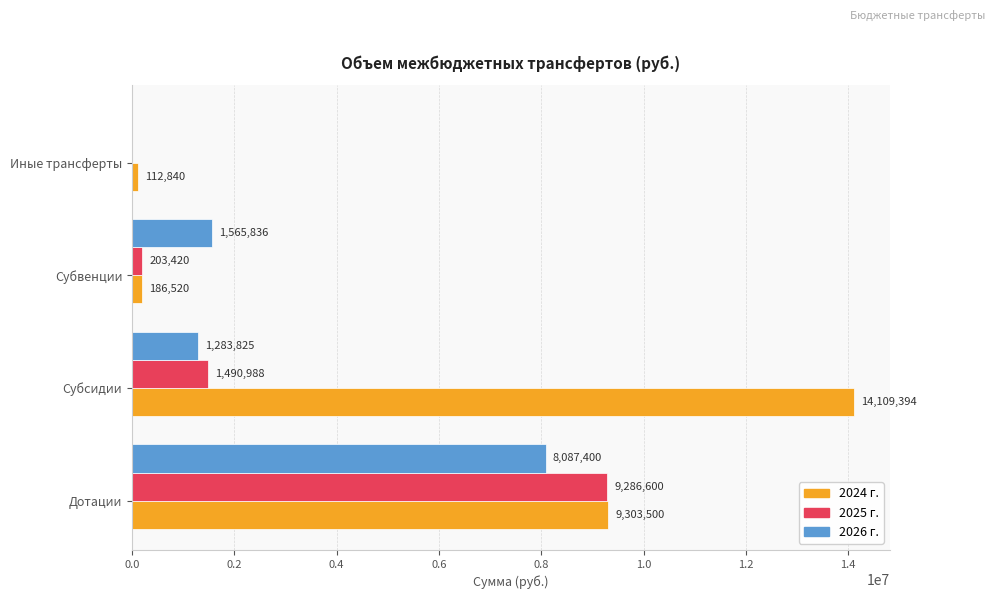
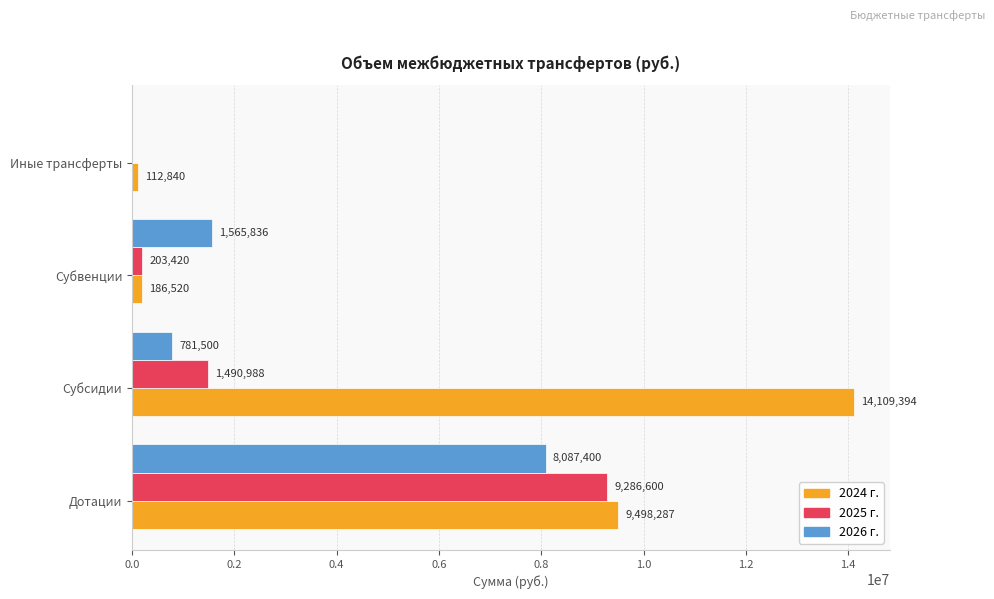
  {
    "2024 г.": {
      "Иные трансферты": "112,840",
      "Субвенции": "186,520",
      "Субсидии": "14,109,394",
-     "Дотации": "9,303,500"
+     "Дотации": "9,498,287"
    },
    "2025 г.": {
      "Субвенции": "203,420",
      "Субсидии": "1,490,988",
      "Дотации": "9,286,600"
    },
    "2026 г.": {
      "Субвенции": "1,565,836",
-     "Субсидии": "1,283,825",
+     "Субсидии": "781,500",
      "Дотации": "8,087,400"
    }
  }
